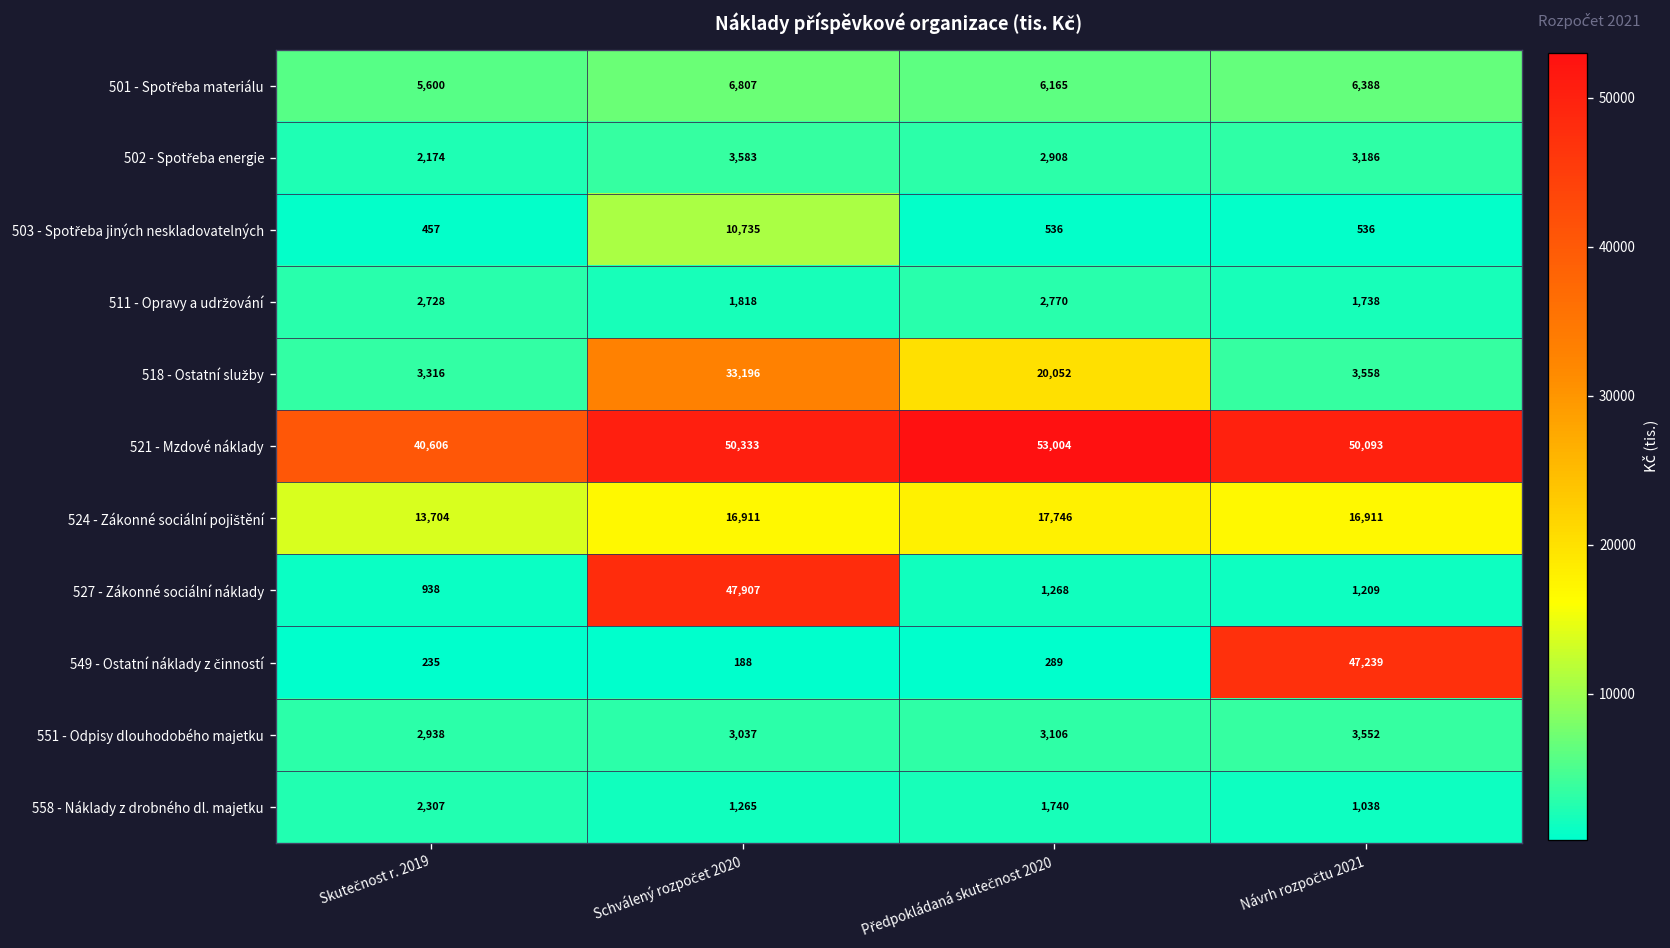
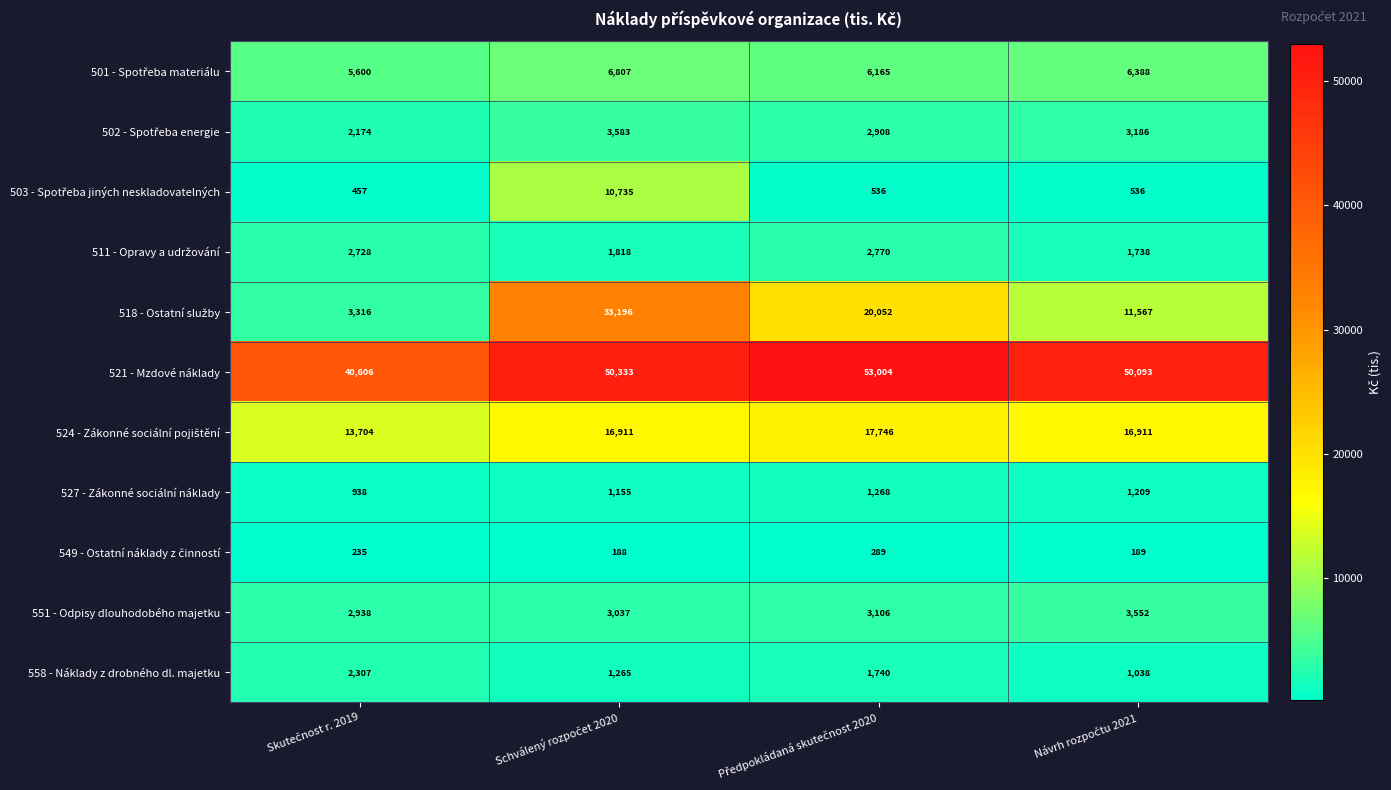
  {
    "501 - Spotřeba materiálu": {
      "Skutečnost r. 2019": "5,600",
      "Schválený rozpočet 2020": "6,807",
      "Předpokládaná skutečnost 2020": "6,165",
      "Návrh rozpočtu 2021": "6,388"
    },
    "502 - Spotřeba energie": {
      "Skutečnost r. 2019": "2,174",
      "Schválený rozpočet 2020": "3,583",
      "Předpokládaná skutečnost 2020": "2,908",
      "Návrh rozpočtu 2021": "3,186"
    },
    "503 - Spotřeba jiných neskladovatelných": {
      "Skutečnost r. 2019": "457",
      "Schválený rozpočet 2020": "10,735",
      "Předpokládaná skutečnost 2020": "536",
      "Návrh rozpočtu 2021": "536"
    },
    "511 - Opravy a udržování": {
      "Skutečnost r. 2019": "2,728",
      "Schválený rozpočet 2020": "1,818",
      "Předpokládaná skutečnost 2020": "2,770",
      "Návrh rozpočtu 2021": "1,738"
    },
    "518 - Ostatní služby": {
      "Skutečnost r. 2019": "3,316",
      "Schválený rozpočet 2020": "33,196",
      "Předpokládaná skutečnost 2020": "20,052",
-     "Návrh rozpočtu 2021": "3,558"
+     "Návrh rozpočtu 2021": "11,567"
    },
    "521 - Mzdové náklady": {
      "Skutečnost r. 2019": "40,606",
      "Schválený rozpočet 2020": "50,333",
      "Předpokládaná skutečnost 2020": "53,004",
      "Návrh rozpočtu 2021": "50,093"
    },
    "524 - Zákonné sociální pojištění": {
      "Skutečnost r. 2019": "13,704",
      "Schválený rozpočet 2020": "16,911",
      "Předpokládaná skutečnost 2020": "17,746",
      "Návrh rozpočtu 2021": "16,911"
    },
    "527 - Zákonné sociální náklady": {
      "Skutečnost r. 2019": "938",
-     "Schválený rozpočet 2020": "47,907",
+     "Schválený rozpočet 2020": "1,155",
      "Předpokládaná skutečnost 2020": "1,268",
      "Návrh rozpočtu 2021": "1,209"
    },
    "549 - Ostatní náklady z činností": {
      "Skutečnost r. 2019": "235",
      "Schválený rozpočet 2020": "188",
      "Předpokládaná skutečnost 2020": "289",
-     "Návrh rozpočtu 2021": "47,239"
+     "Návrh rozpočtu 2021": "189"
    },
    "551 - Odpisy dlouhodobého majetku": {
      "Skutečnost r. 2019": "2,938",
      "Schválený rozpočet 2020": "3,037",
      "Předpokládaná skutečnost 2020": "3,106",
      "Návrh rozpočtu 2021": "3,552"
    },
    "558 - Náklady z drobného dl. majetku": {
      "Skutečnost r. 2019": "2,307",
      "Schválený rozpočet 2020": "1,265",
      "Předpokládaná skutečnost 2020": "1,740",
      "Návrh rozpočtu 2021": "1,038"
    }
  }
